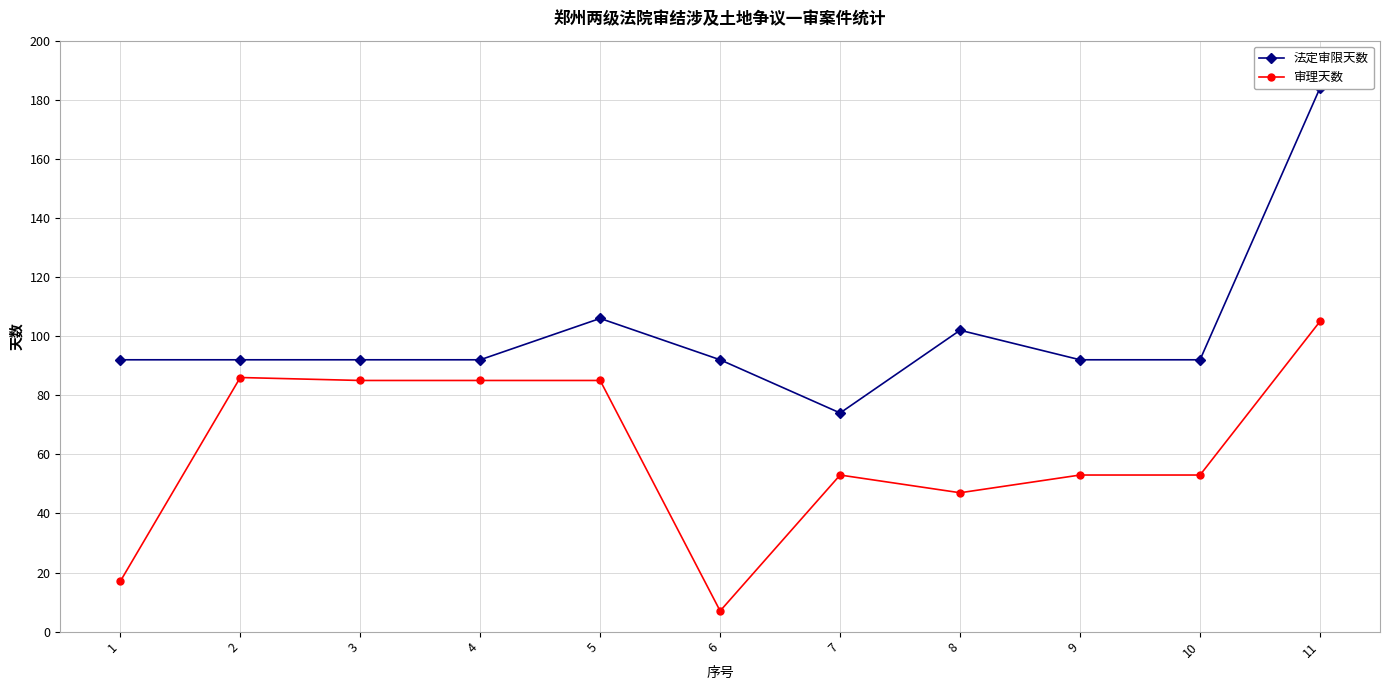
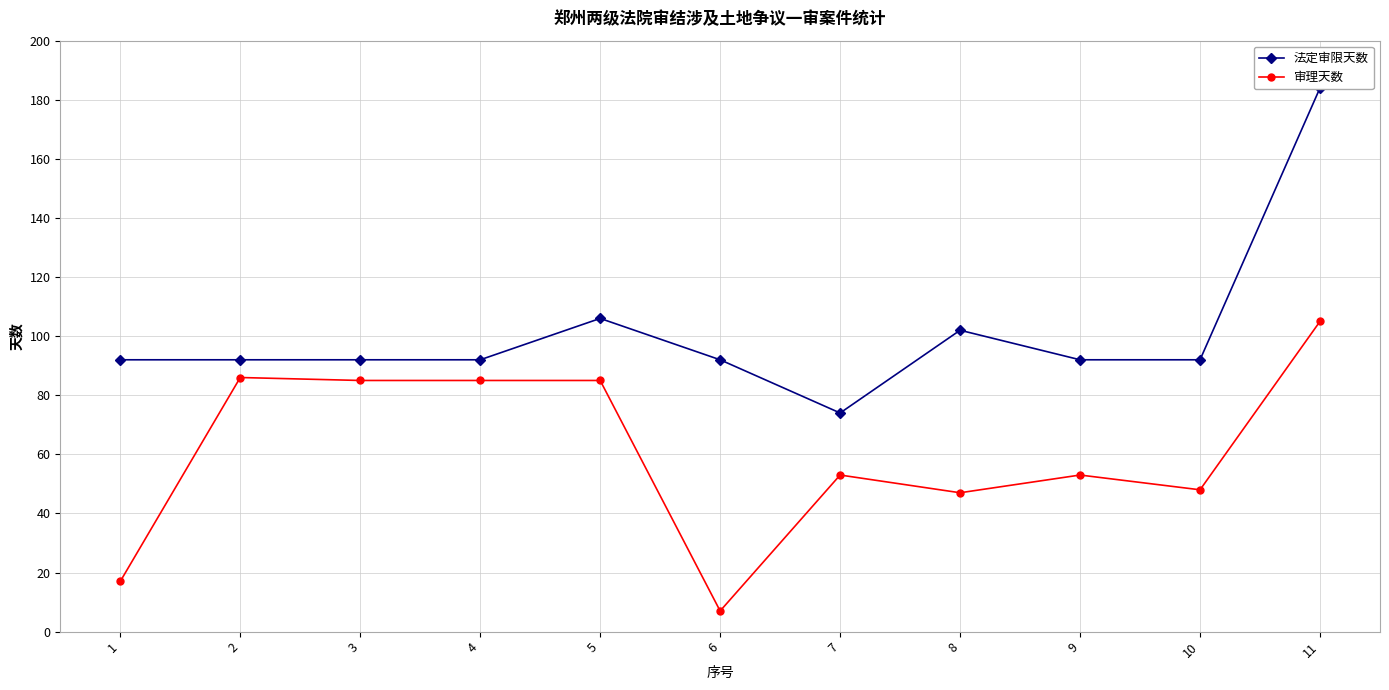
  {
    "法定审限天数": {
      "1": 92,
      "2": 92,
      "3": 92,
      "4": 92,
      "5": 106,
      "6": 92,
      "7": 74,
      "8": 102,
      "9": 92,
      "10": 92
    },
    "审理天数": {
      "1": 17,
      "2": 86,
      "3": 85,
      "4": 85,
      "5": 85,
      "6": 7,
      "7": 53,
      "8": 47,
      "9": 53,
-     "10": 53,
+     "10": 48,
      "11": 105
    }
  }
